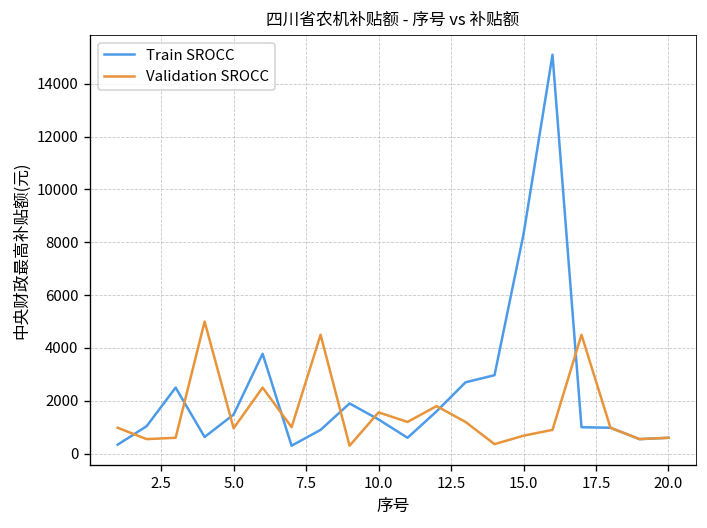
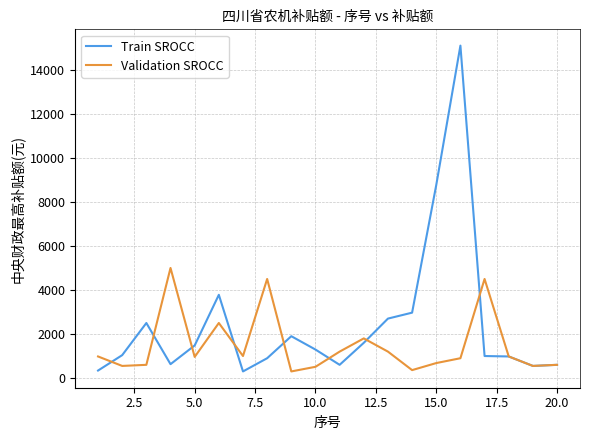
  {
    "Train SROCC": {
      "5.0": 1500,
      "10.0": 1300,
-     "15.0": 8300
+     "15.0": 8800
    },
    "Validation SROCC": {
      "5.0": 1000,
-     "10.0": 1600,
+     "10.0": 500,
      "15.0": 700
    }
  }
